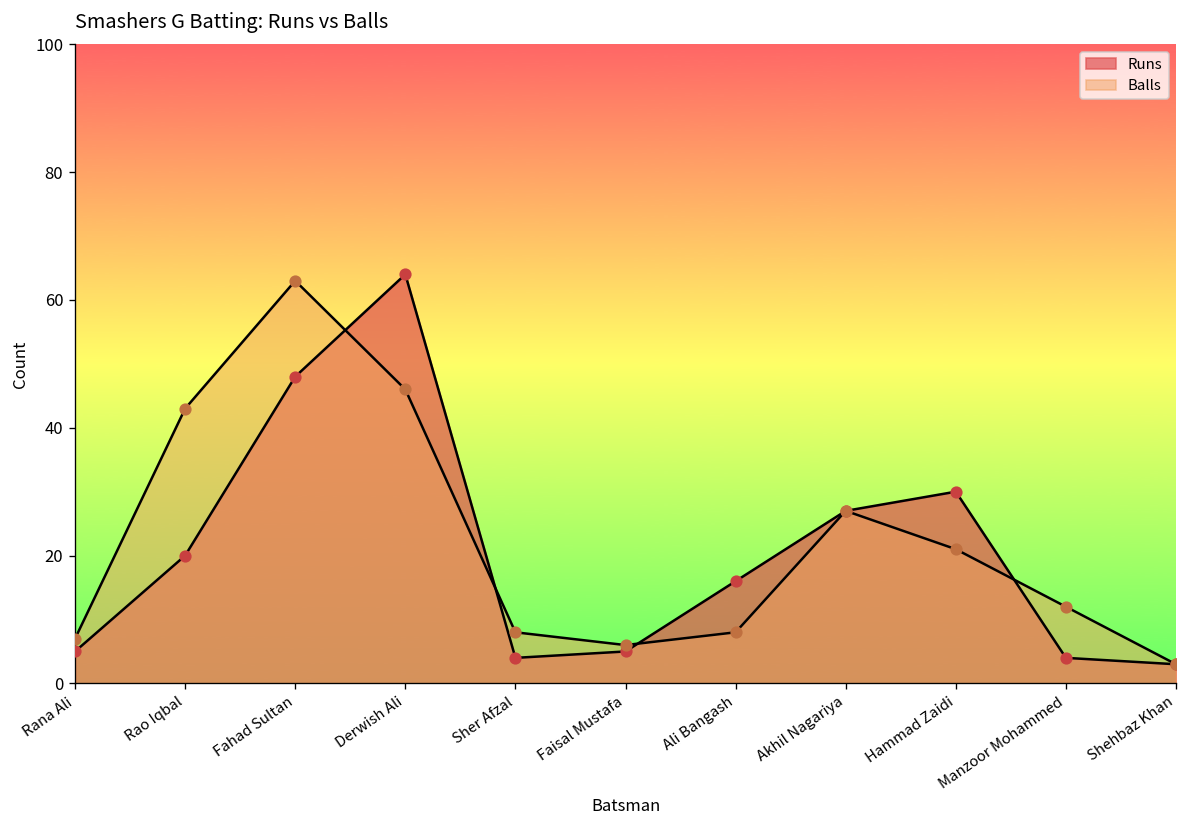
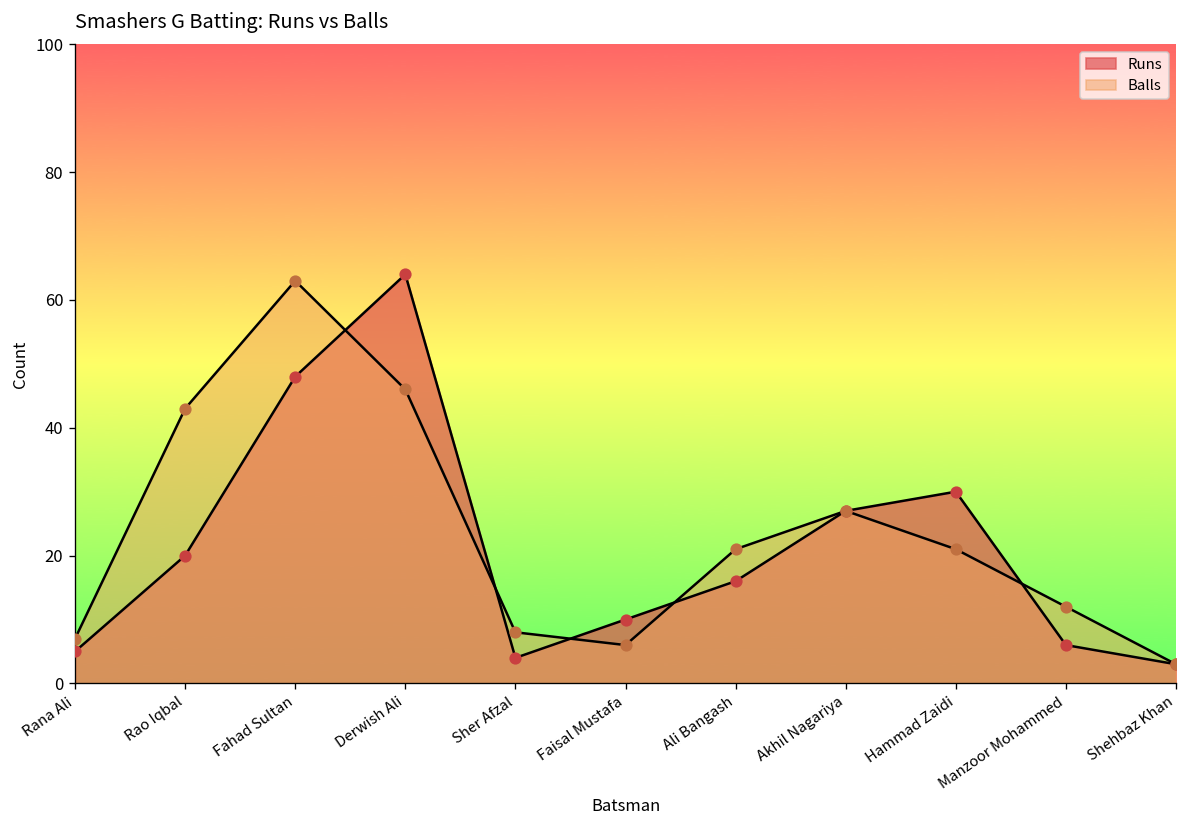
  {
    "Runs": {
      "Rana Ali": 5,
      "Rao Iqbal": 20,
      "Fahad Sultan": 48,
      "Derwish Ali": 64,
      "Sher Afzal": 4,
-     "Faisal Mustafa": 5,
+     "Faisal Mustafa": 10,
      "Ali Bangash": 16,
      "Hammad Zaidi": 30,
-     "Manzoor Mohammed": 4
+     "Manzoor Mohammed": 6
    },
    "Balls": {
      "Rana Ali": 7,
      "Rao Iqbal": 43,
      "Fahad Sultan": 63,
      "Derwish Ali": 46,
      "Sher Afzal": 8,
      "Faisal Mustafa": 6,
-     "Ali Bangash": 8,
+     "Ali Bangash": 21,
      "Hammad Zaidi": 21,
      "Manzoor Mohammed": 12
    }
  }
